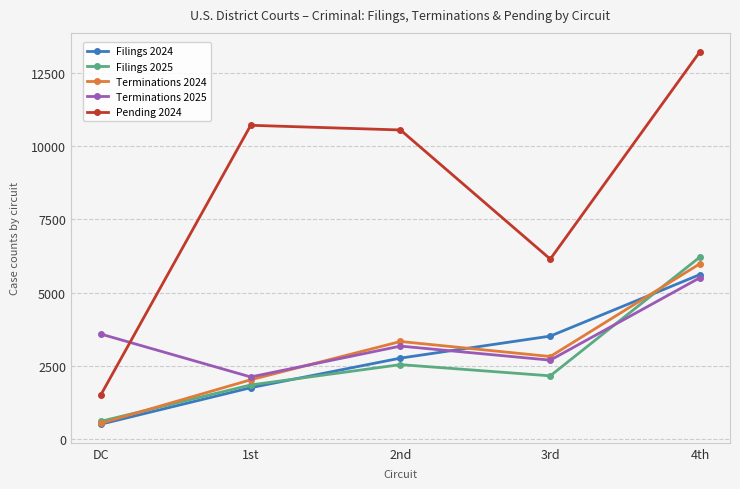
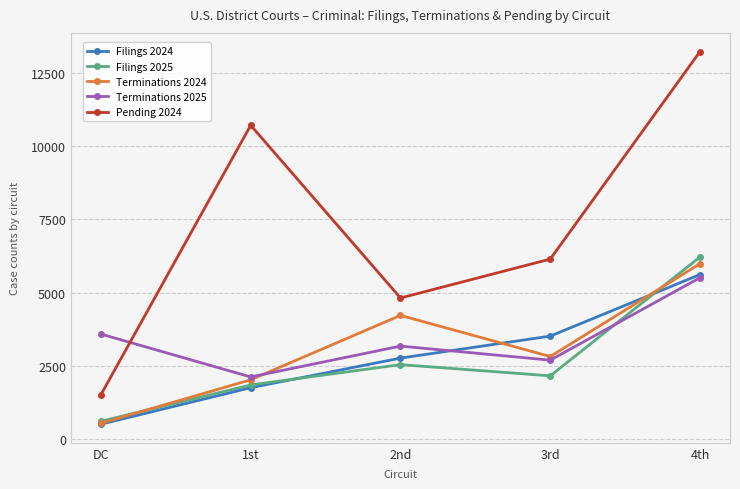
  {
    "Filings 2024": {
      "1st": 1800,
      "2nd": 2800,
      "3rd": 3500,
      "4th": 5600
    },
    "Filings 2025": {
      "1st": 1900,
      "2nd": 2500,
      "3rd": 2200,
      "4th": 6200
    },
    "Terminations 2024": {
      "1st": 2000,
-     "2nd": 3300,
+     "2nd": 4200,
      "3rd": 2800,
      "4th": 6000
    },
    "Terminations 2025": {
      "DC": 3600,
      "1st": 2100,
      "2nd": 3200,
      "3rd": 2700,
      "4th": 5500
    },
    "Pending 2024": {
      "DC": 1500,
      "1st": 10700,
-     "2nd": 10600,
+     "2nd": 4800,
      "3rd": 6100,
      "4th": 13200
    }
  }
